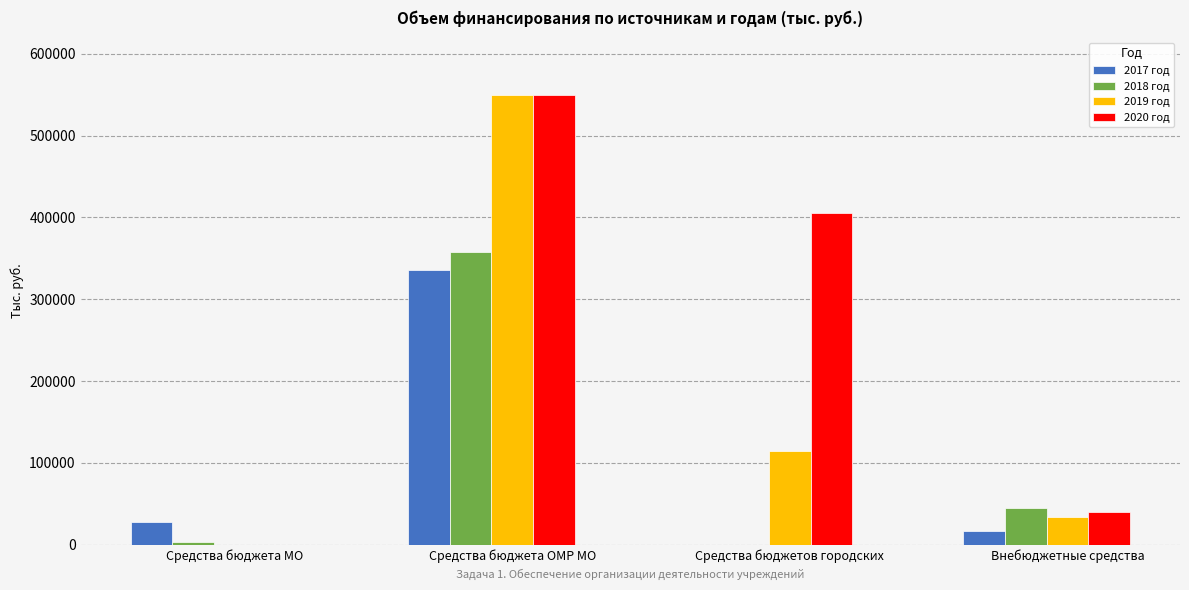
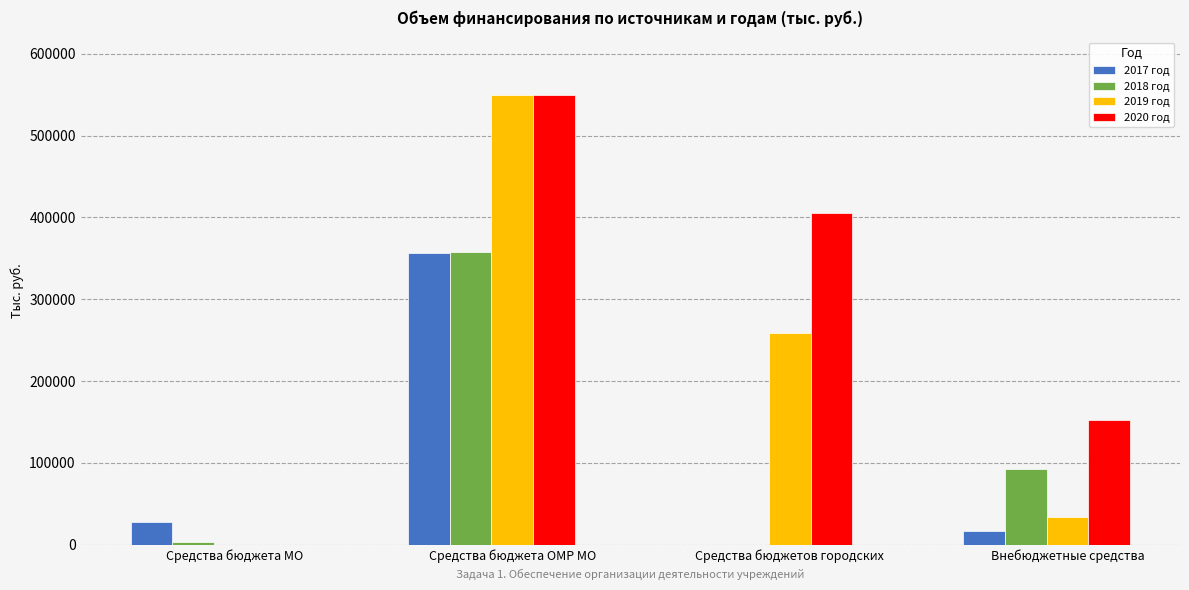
  {
    "2017 год": {
      "Средства бюджета МО": 30000,
-     "Средства бюджета ОМР МО": 340000,
+     "Средства бюджета ОМР МО": 360000,
      "Средства бюджетов городских": 0,
      "Внебюджетные средства": 20000
    },
    "2018 год": {
      "Средства бюджета ОМР МО": 360000,
      "Средства бюджетов городских": 0,
-     "Внебюджетные средства": 40000
+     "Внебюджетные средства": 90000
    },
    "2019 год": {
      "Средства бюджета МО": 0,
      "Средства бюджета ОМР МО": 550000,
-     "Средства бюджетов городских": 120000,
+     "Средства бюджетов городских": 260000,
      "Внебюджетные средства": 30000
    },
    "2020 год": {
      "Средства бюджета МО": 0,
      "Средства бюджета ОМР МО": 550000,
      "Средства бюджетов городских": 400000,
-     "Внебюджетные средства": 40000
+     "Внебюджетные средства": 150000
    }
  }
